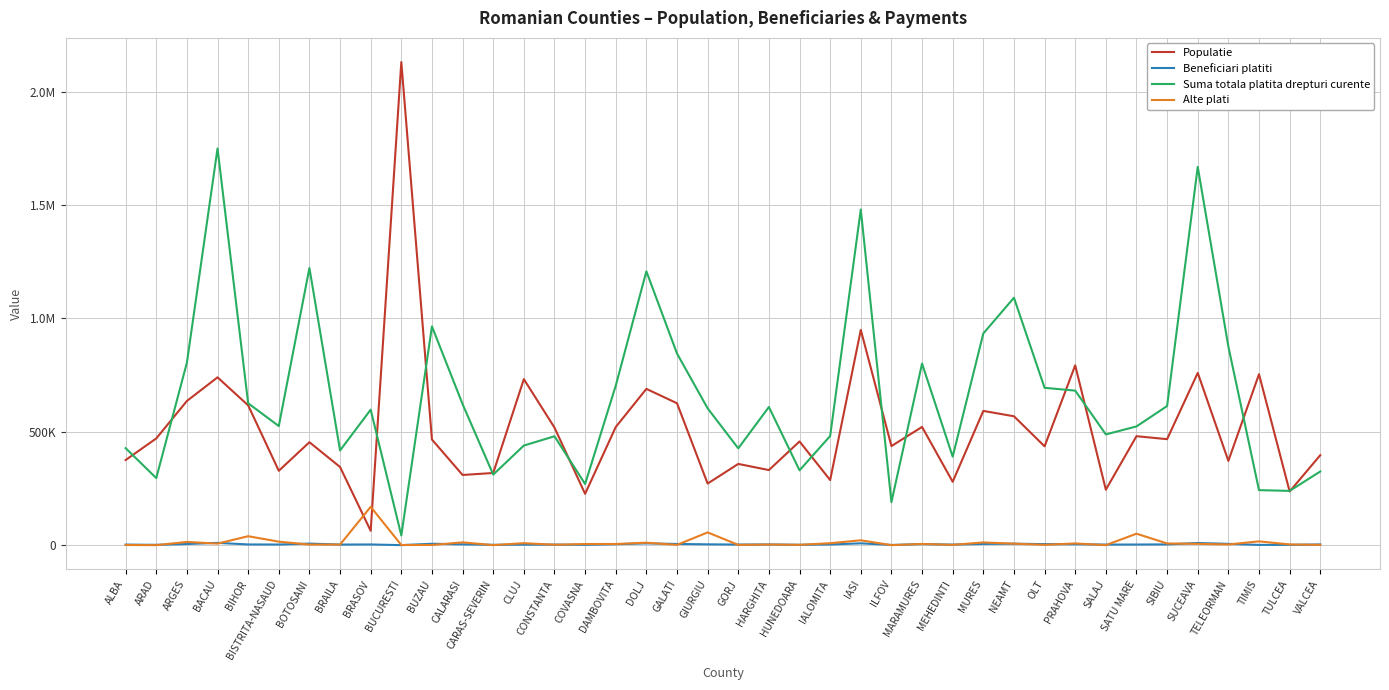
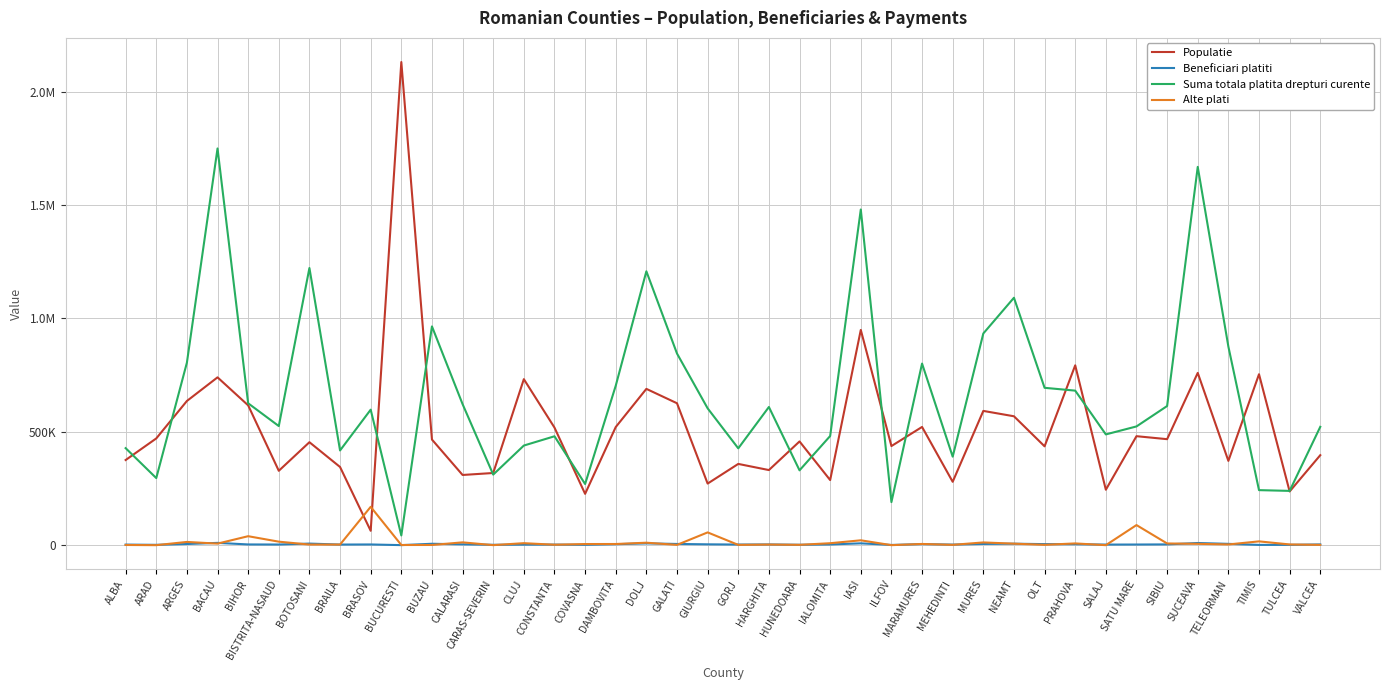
  {
    "Populatie": {
      "ALBA": 380000,
      "ARAD": 470000,
      "ARGES": 640000,
      "BACAU": 740000,
      "BISTRITA-NASAUD": 330000,
      "BOTOSANI": 450000,
      "BRAILA": 340000,
      "BRASOV": 60000,
      "BUCURESTI": 2130000,
      "BUZAU": 470000,
      "CALARASI": 310000,
      "CLUJ": 730000,
      "CONSTANTA": 520000,
      "COVASNA": 230000,
      "DAMBOVITA": 520000,
      "DOLJ": 690000,
      "GALATI": 630000,
      "GIURGIU": 270000,
      "GORJ": 360000,
      "HARGHITA": 330000,
      "HUNEDOARA": 460000,
      "IALOMITA": 290000,
      "IASI": 950000,
      "ILFOV": 440000,
      "MARAMURES": 520000,
      "MEHEDINTI": 280000,
      "MURES": 590000,
      "NEAMT": 570000,
      "OLT": 440000,
      "PRAHOVA": 790000,
      "SALAJ": 240000,
      "SATU MARE": 480000,
      "SIBIU": 470000,
      "SUCEAVA": 760000,
      "TELEORMAN": 370000,
      "TIMIS": 750000,
      "VALCEA": 400000
    },
    "Beneficiari platiti": {
      "BIHOR": 0,
      "BISTRITA-NASAUD": 0,
      "BRASOV": 0,
      "GIURGIU": 0,
      "IASI": 10000,
      "SATU MARE": 0,
      "TIMIS": 0
    },
    "Suma totala platita drepturi curente": {
      "ALBA": 430000,
      "ARAD": 300000,
      "ARGES": 800000,
      "BACAU": 1750000,
      "BISTRITA-NASAUD": 530000,
      "BOTOSANI": 1220000,
      "BRAILA": 420000,
      "BRASOV": 600000,
      "BUCURESTI": 40000,
      "BUZAU": 960000,
      "CALARASI": 620000,
      "CLUJ": 440000,
      "CONSTANTA": 480000,
      "COVASNA": 270000,
      "DAMBOVITA": 700000,
      "DOLJ": 1210000,
      "GALATI": 850000,
      "GIURGIU": 600000,
      "GORJ": 430000,
      "HARGHITA": 610000,
      "HUNEDOARA": 330000,
      "IALOMITA": 480000,
      "IASI": 1480000,
      "ILFOV": 190000,
      "MARAMURES": 800000,
      "MEHEDINTI": 390000,
      "MURES": 930000,
      "NEAMT": 1090000,
      "OLT": 690000,
      "PRAHOVA": 680000,
      "SALAJ": 490000,
      "SATU MARE": 520000,
      "SIBIU": 610000,
      "SUCEAVA": 1670000,
      "TELEORMAN": 880000,
      "TIMIS": 240000,
-     "VALCEA": 320000
+     "VALCEA": 520000
    },
    "Alte plati": {
      "BIHOR": 40000,
      "BISTRITA-NASAUD": 20000,
      "BRASOV": 170000,
      "GIURGIU": 60000,
      "IASI": 20000,
-     "SATU MARE": 50000,
+     "SATU MARE": 90000,
      "TIMIS": 20000
    }
  }
